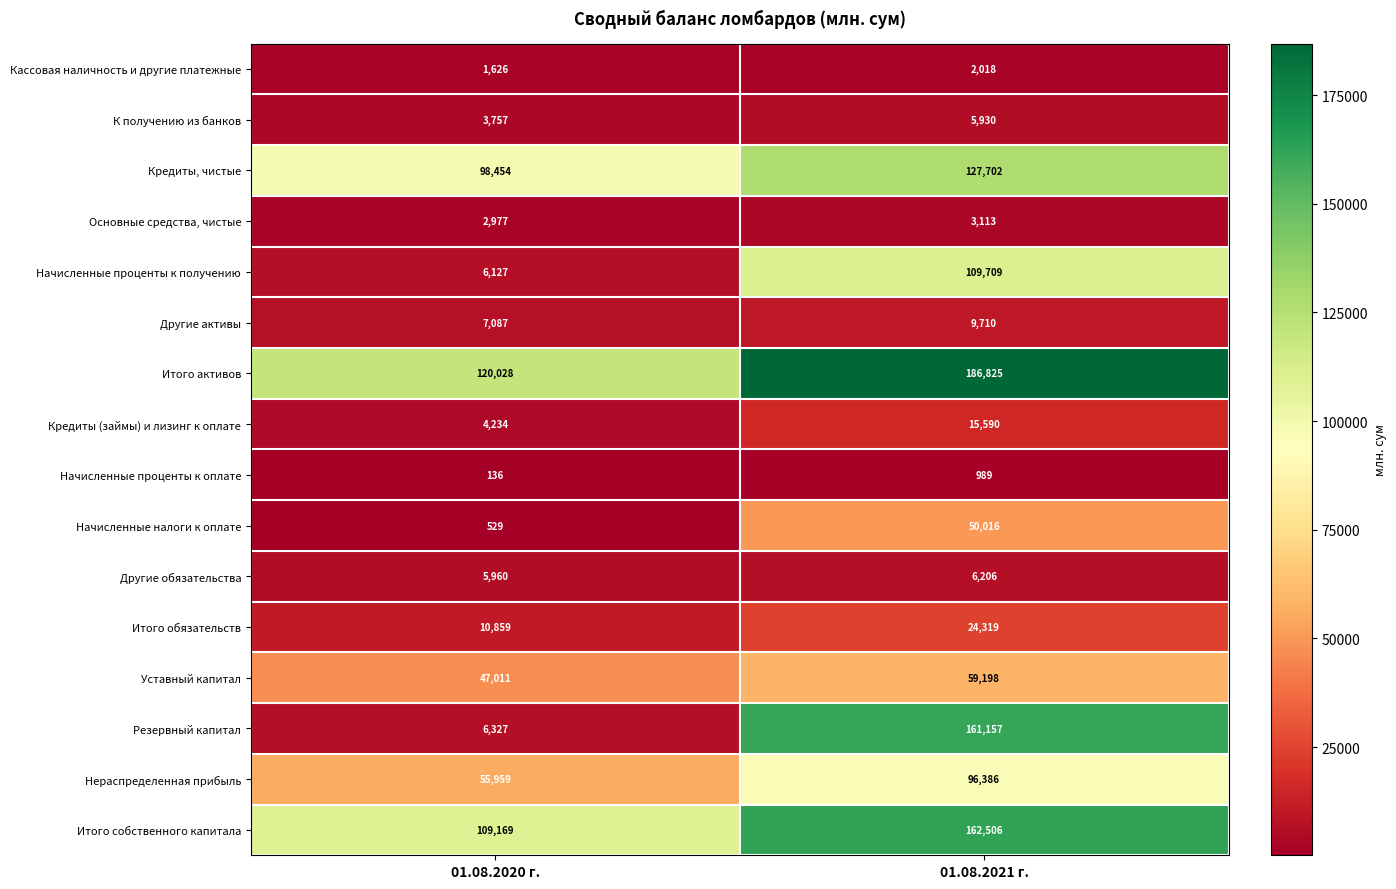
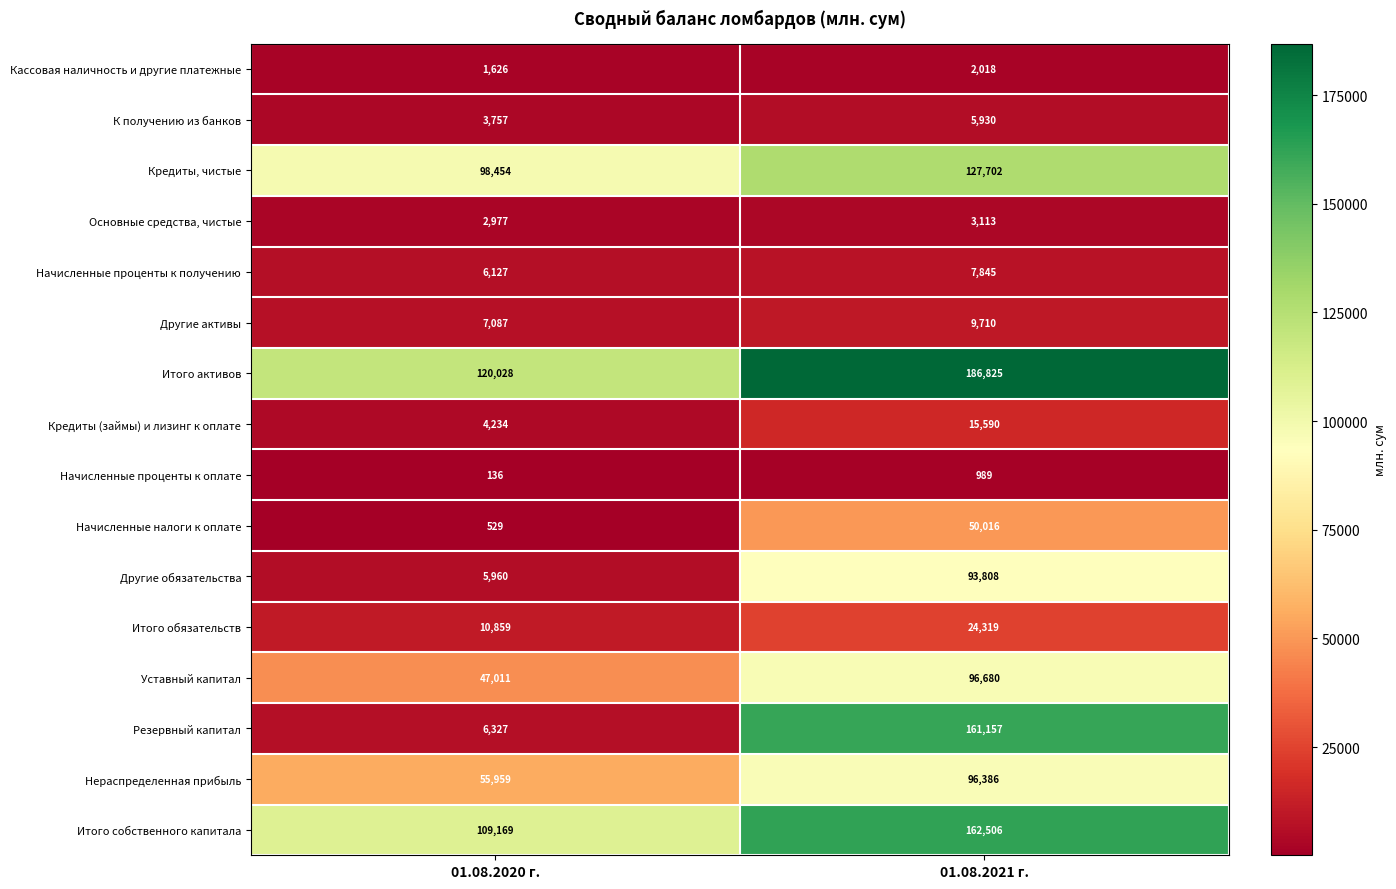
  {
    "Кассовая наличность и другие платежные": {
      "01.08.2020 г.": "1,626",
      "01.08.2021 г.": "2,018"
    },
    "К получению из банков": {
      "01.08.2020 г.": "3,757",
      "01.08.2021 г.": "5,930"
    },
    "Кредиты, чистые": {
      "01.08.2020 г.": "98,454",
      "01.08.2021 г.": "127,702"
    },
    "Основные средства, чистые": {
      "01.08.2020 г.": "2,977",
      "01.08.2021 г.": "3,113"
    },
    "Начисленные проценты к получению": {
      "01.08.2020 г.": "6,127",
-     "01.08.2021 г.": "109,709"
+     "01.08.2021 г.": "7,845"
    },
    "Другие активы": {
      "01.08.2020 г.": "7,087",
      "01.08.2021 г.": "9,710"
    },
    "Итого активов": {
      "01.08.2020 г.": "120,028",
      "01.08.2021 г.": "186,825"
    },
    "Кредиты (займы) и лизинг к оплате": {
      "01.08.2020 г.": "4,234",
      "01.08.2021 г.": "15,590"
    },
    "Начисленные проценты к оплате": {
      "01.08.2020 г.": "136",
      "01.08.2021 г.": "989"
    },
    "Начисленные налоги к оплате": {
      "01.08.2020 г.": "529",
      "01.08.2021 г.": "50,016"
    },
    "Другие обязательства": {
      "01.08.2020 г.": "5,960",
-     "01.08.2021 г.": "6,206"
+     "01.08.2021 г.": "93,808"
    },
    "Итого обязательств": {
      "01.08.2020 г.": "10,859",
      "01.08.2021 г.": "24,319"
    },
    "Уставный капитал": {
      "01.08.2020 г.": "47,011",
-     "01.08.2021 г.": "59,198"
+     "01.08.2021 г.": "96,680"
    },
    "Резервный капитал": {
      "01.08.2020 г.": "6,327",
      "01.08.2021 г.": "161,157"
    },
    "Нераспределенная прибыль": {
      "01.08.2020 г.": "55,959",
      "01.08.2021 г.": "96,386"
    },
    "Итого собственного капитала": {
      "01.08.2020 г.": "109,169",
      "01.08.2021 г.": "162,506"
    }
  }
